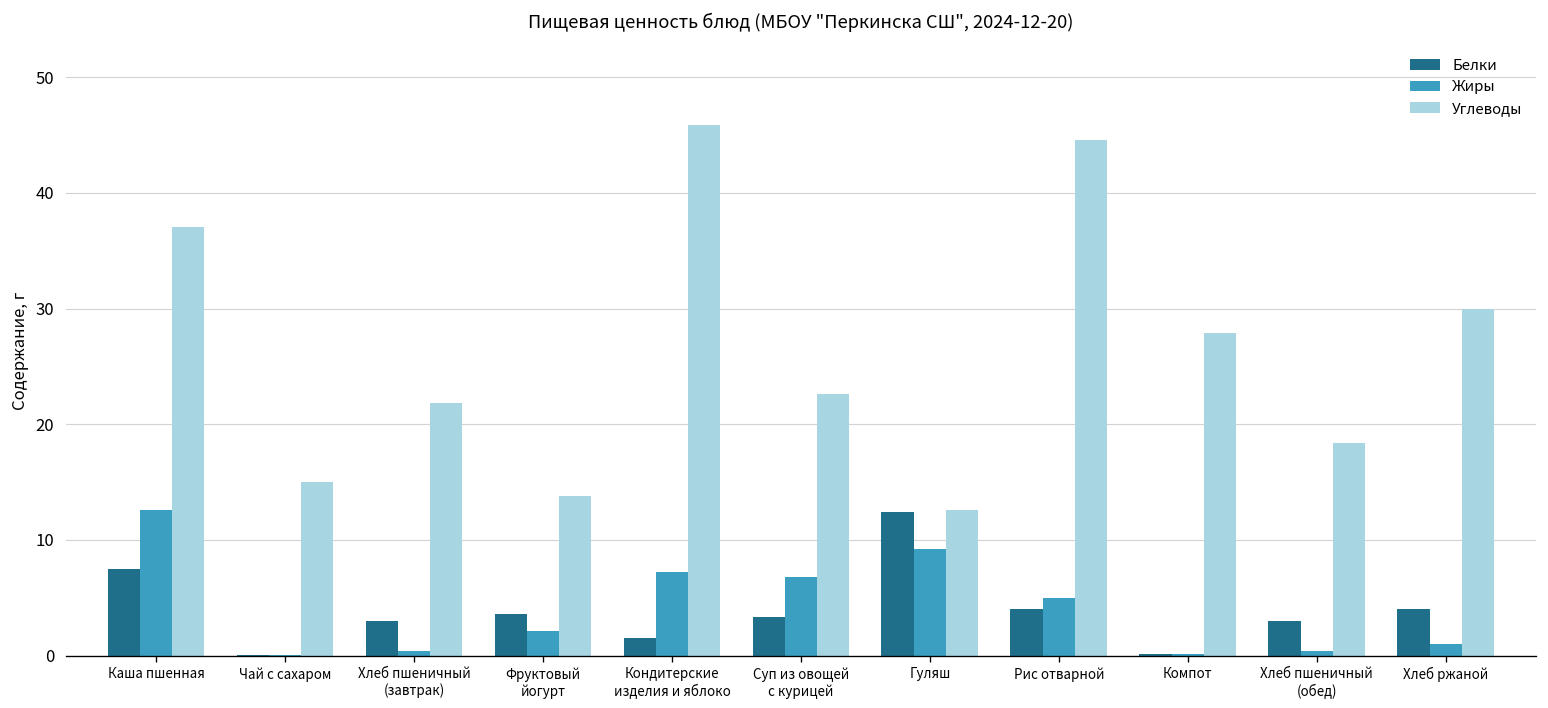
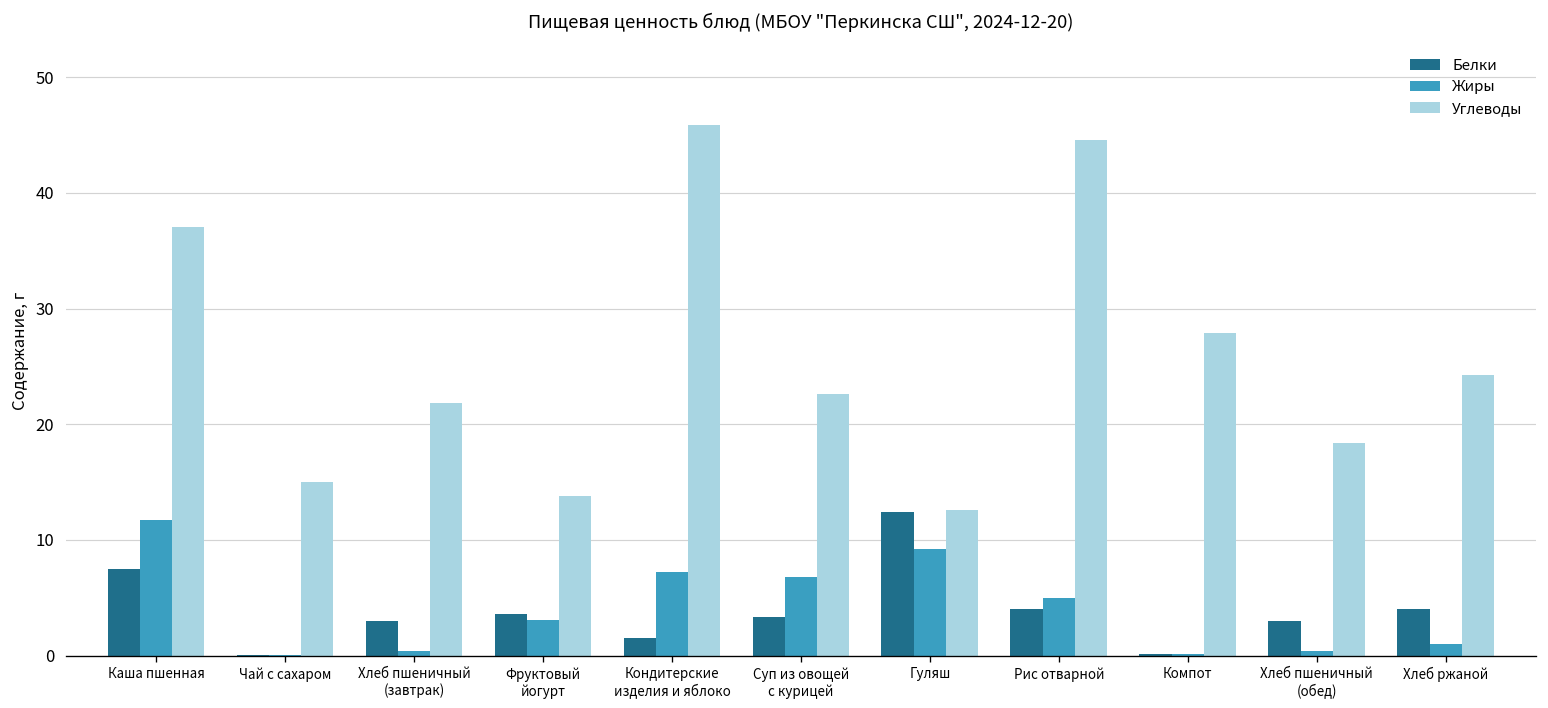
  {
    "Белки": {
      "Каша пшенная": 8,
      "Хлеб пшеничный (завтрак)": 3,
      "Фруктовый йогурт": 4,
      "Кондитерские изделия и яблоко": 2,
      "Суп из овощей с курицей": 3,
      "Гуляш": 12,
      "Рис отварной": 4,
      "Хлеб пшеничный (обед)": 3,
      "Хлеб ржаной": 4
    },
    "Жиры": {
-     "Каша пшенная": 13,
+     "Каша пшенная": 12,
      "Хлеб пшеничный (завтрак)": 0,
-     "Фруктовый йогурт": 2,
+     "Фруктовый йогурт": 3,
      "Кондитерские изделия и яблоко": 7,
      "Суп из овощей с курицей": 7,
      "Гуляш": 9,
      "Рис отварной": 5,
      "Хлеб пшеничный (обед)": 0,
      "Хлеб ржаной": 1
    },
    "Углеводы": {
      "Каша пшенная": 37,
      "Чай с сахаром": 15,
      "Хлеб пшеничный (завтрак)": 22,
      "Фруктовый йогурт": 14,
      "Кондитерские изделия и яблоко": 46,
      "Суп из овощей с курицей": 23,
      "Гуляш": 13,
      "Рис отварной": 45,
      "Компот": 28,
      "Хлеб пшеничный (обед)": 18,
-     "Хлеб ржаной": 30
+     "Хлеб ржаной": 24
    }
  }
